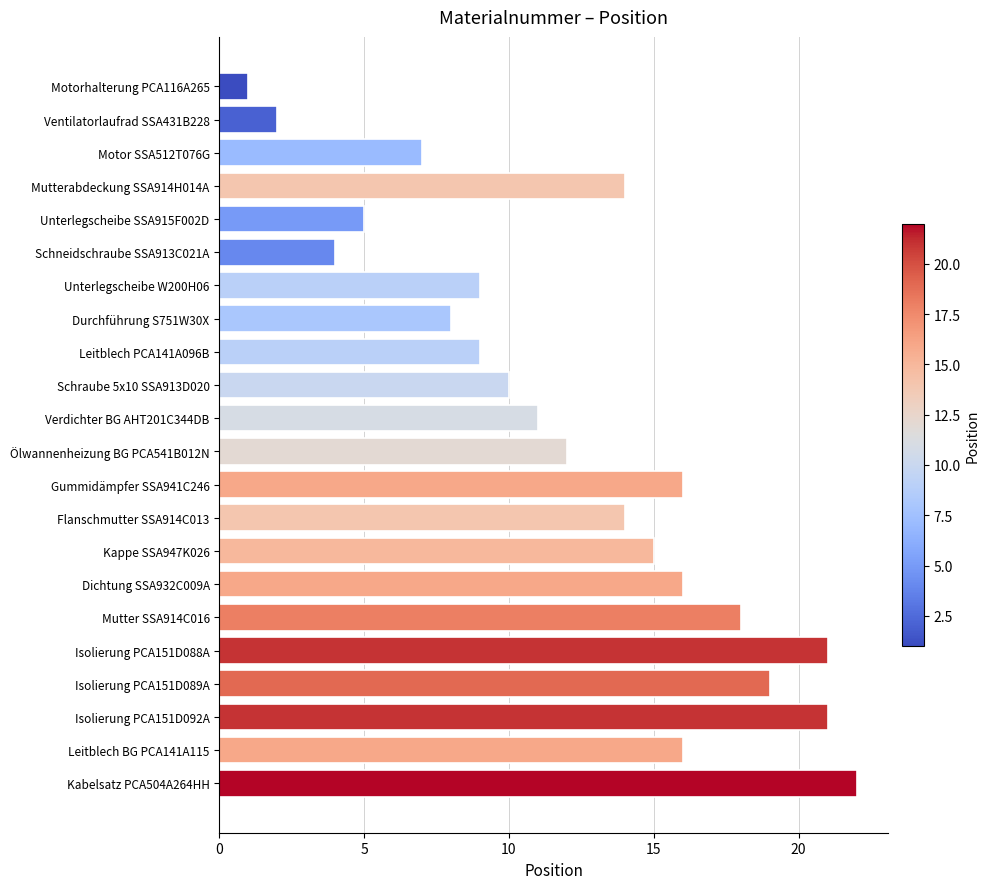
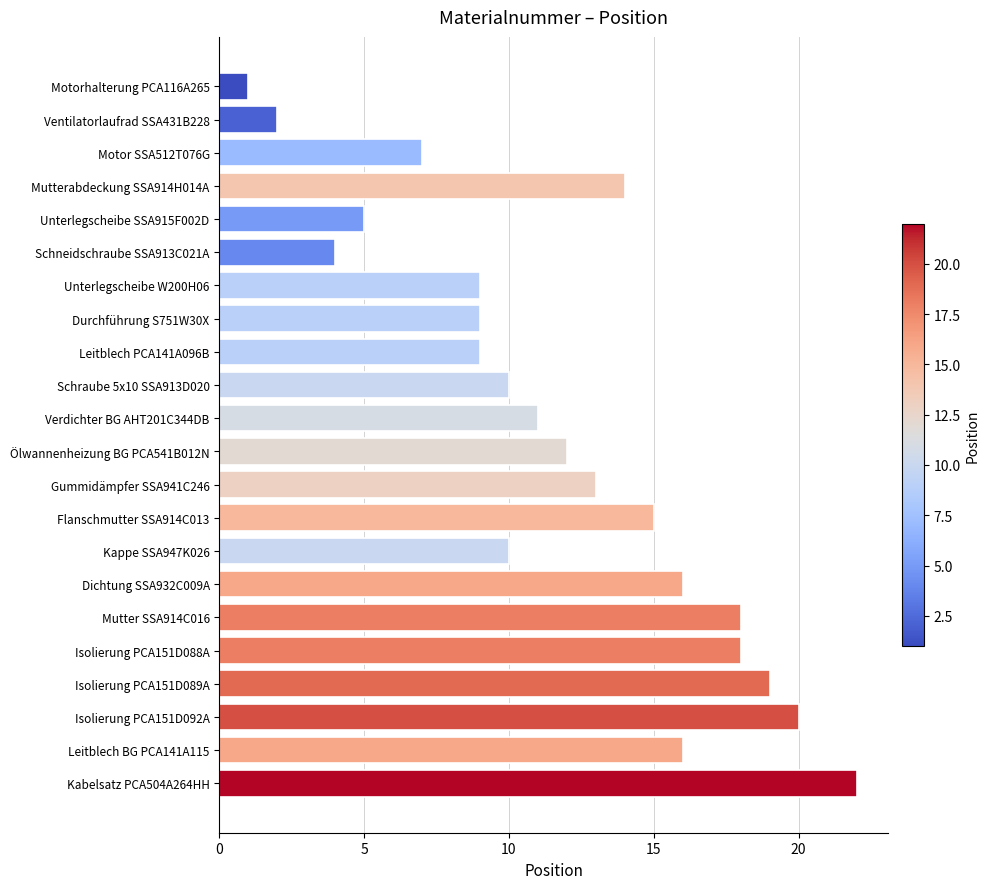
  {
    "Motorhalterung PCA116A265": 1,
    "Ventilatorlaufrad SSA431B228": 2,
    "Motor SSA512T076G": 7,
    "Mutterabdeckung SSA914H014A": 14,
    "Unterlegscheibe SSA915F002D": 5,
    "Schneidschraube SSA913C021A": 4,
    "Unterlegscheibe W200H06": 9,
-   "Durchführung S751W30X": 8,
+   "Durchführung S751W30X": 9,
    "Leitblech PCA141A096B": 9,
    "Schraube 5x10 SSA913D020": 10,
    "Verdichter BG AHT201C344DB": 11,
    "Ölwannenheizung BG PCA541B012N": 12,
-   "Gummidämpfer SSA941C246": 16,
-   "Flanschmutter SSA914C013": 14,
-   "Kappe SSA947K026": 15,
+   "Gummidämpfer SSA941C246": 13,
+   "Flanschmutter SSA914C013": 15,
+   "Kappe SSA947K026": 10,
    "Dichtung SSA932C009A": 16,
    "Mutter SSA914C016": 18,
-   "Isolierung PCA151D088A": 21,
+   "Isolierung PCA151D088A": 18,
    "Isolierung PCA151D089A": 19,
-   "Isolierung PCA151D092A": 21,
+   "Isolierung PCA151D092A": 20,
    "Leitblech BG PCA141A115": 16,
    "Kabelsatz PCA504A264HH": 22
  }
